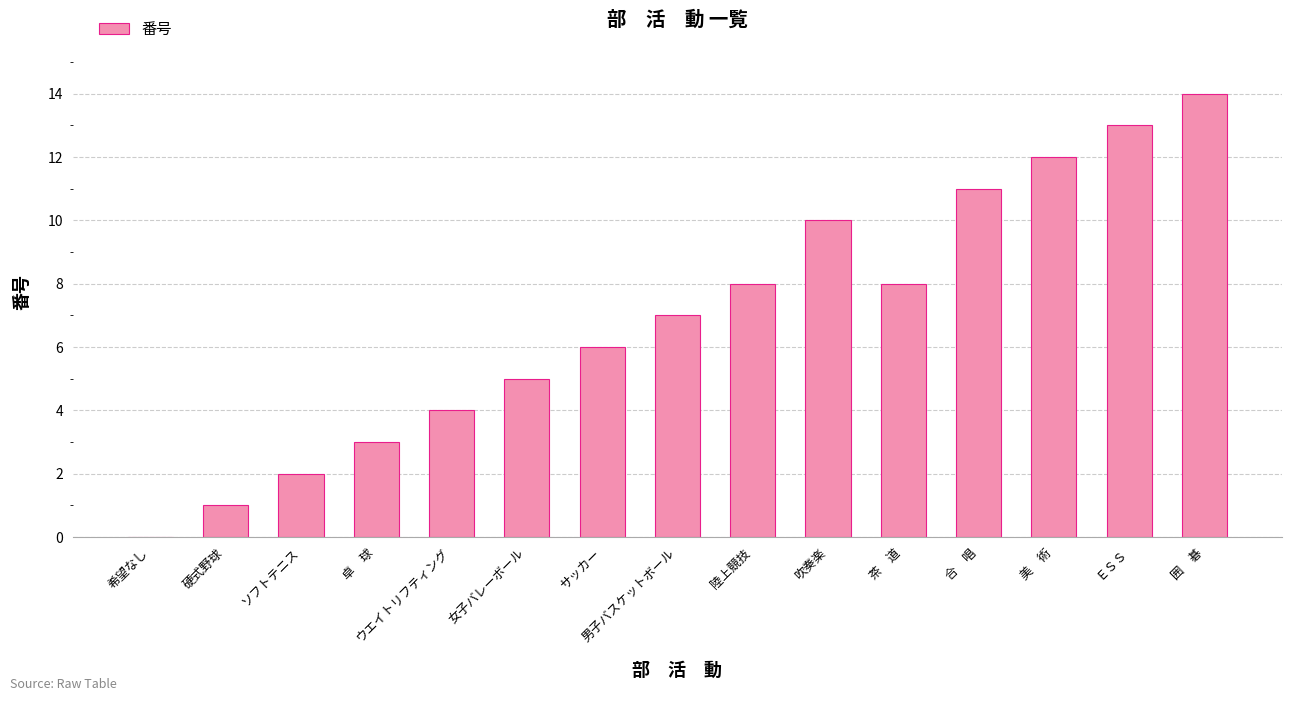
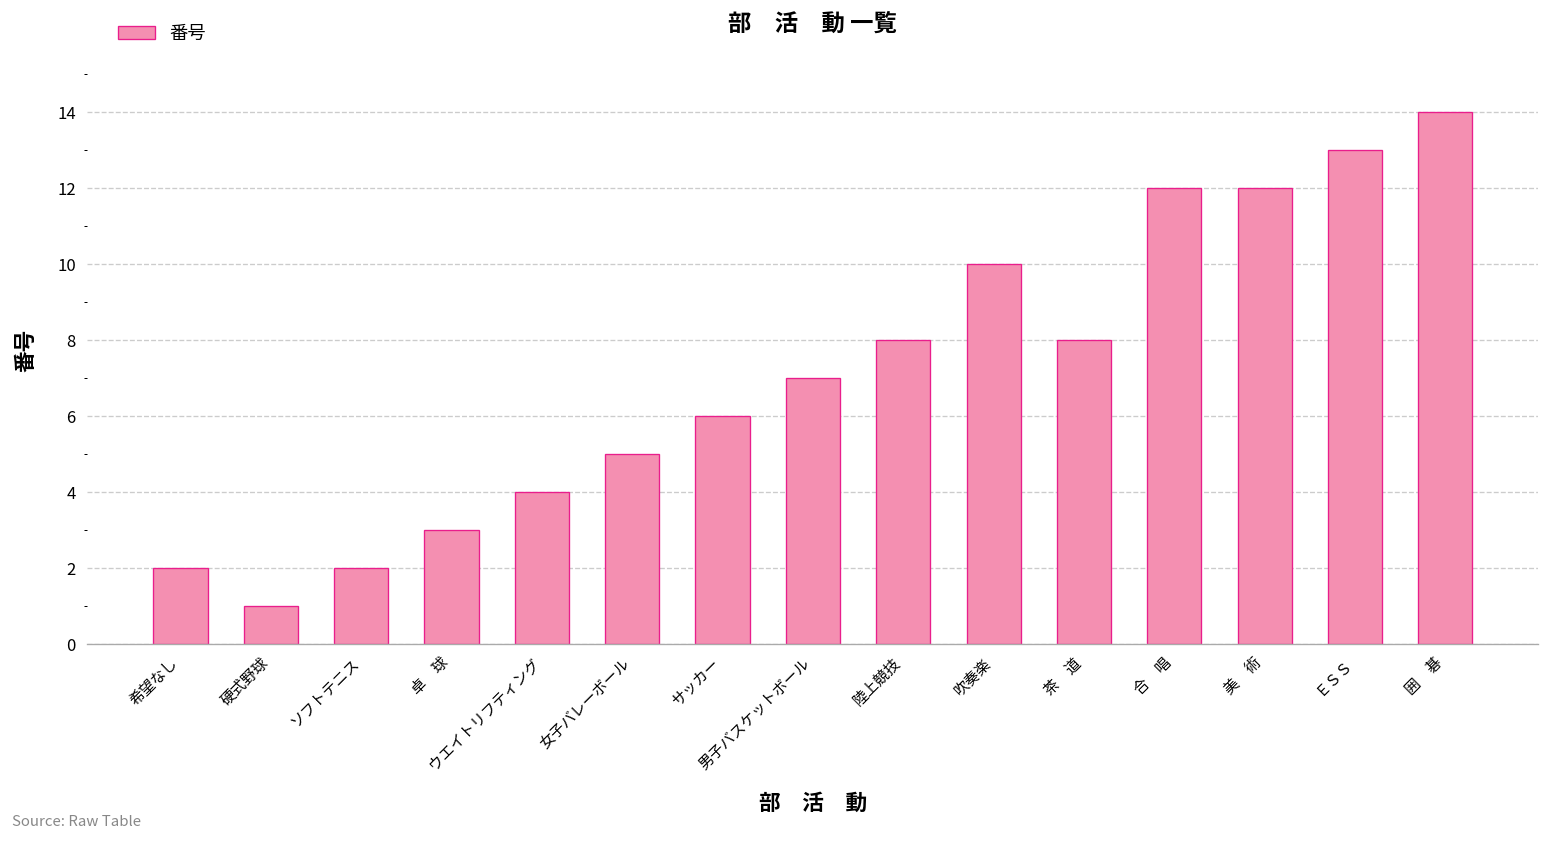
  {
-   "希望なし": 0,
+   "希望なし": 2,
    "硬式野球": 1,
    "ソフトテニス": 2,
    "卓 球": 3,
    "ウエイトリフティング": 4,
    "女子バレーボール": 5,
    "サッカー": 6,
    "男子バスケットボール": 7,
    "陸上競技": 8,
    "吹奏楽": 10,
    "茶 道": 8,
-   "合 唱": 11,
+   "合 唱": 12,
    "美 術": 12,
    "ＥＳＳ": 13,
    "囲 碁": 14
  }
